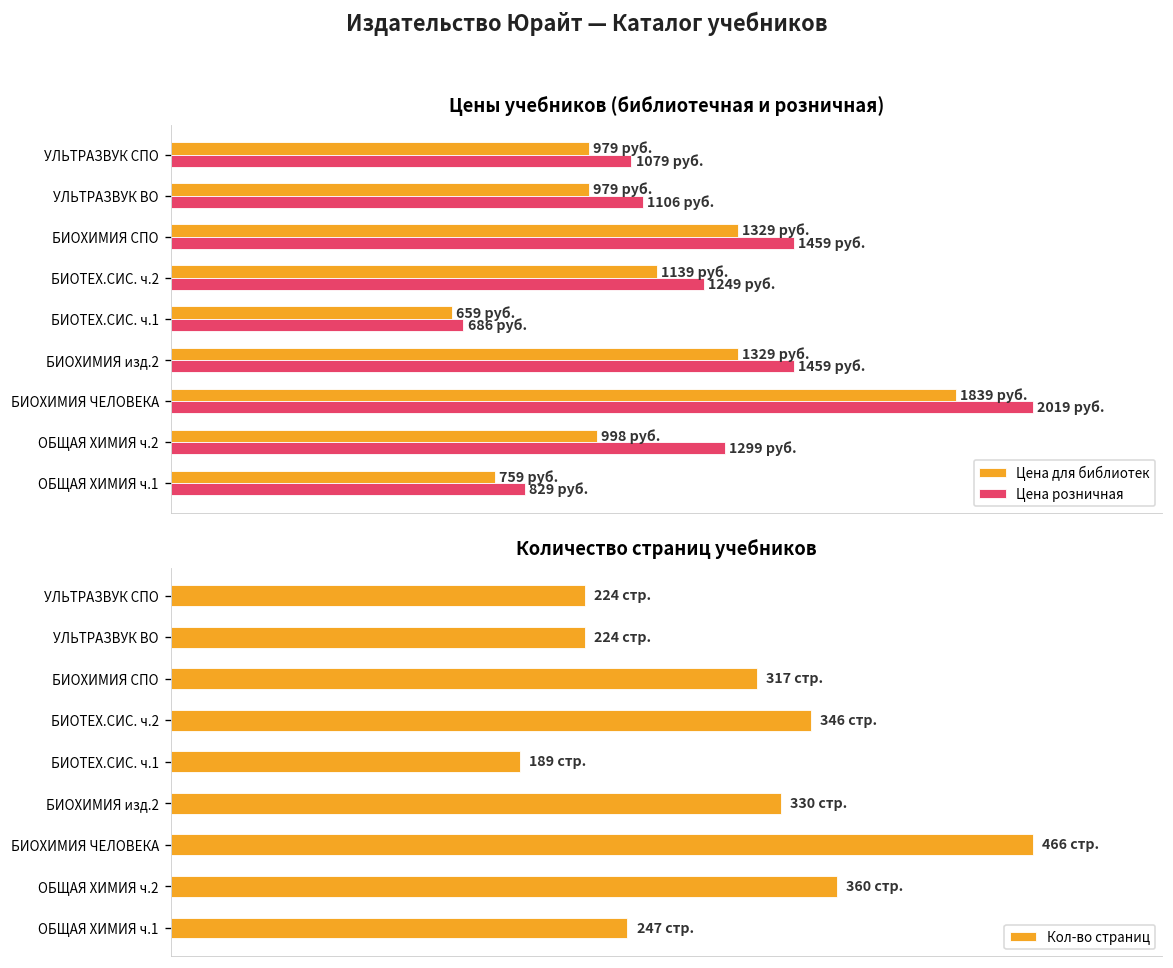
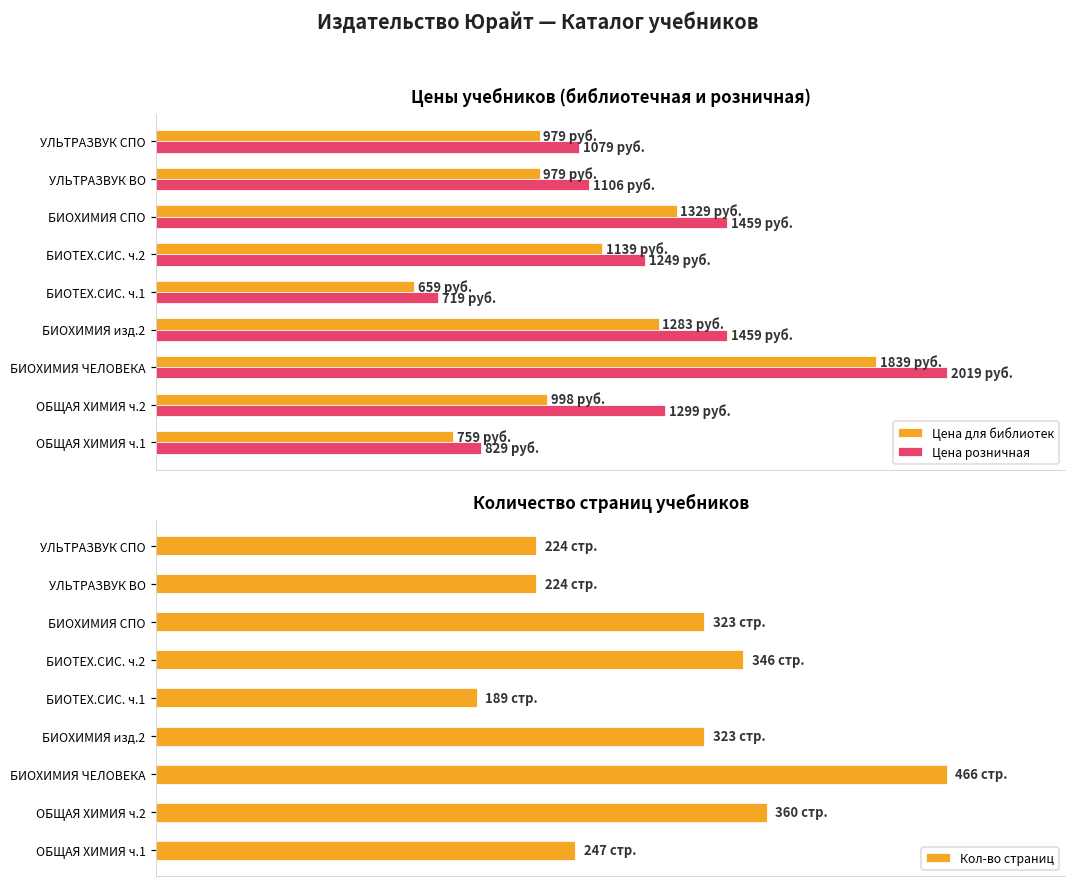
  {
    "Цены учебников (библиотечная и розничная)": {
      "Цена для библиотек": {
        "УЛЬТРАЗВУК СПО": 979,
        "УЛЬТРАЗВУК ВО": 979,
        "БИОХИМИЯ СПО": 1329,
        "БИОТЕХ.СИС. ч.2": 1139,
        "БИОТЕХ.СИС. ч.1": 659,
-       "БИОХИМИЯ изд.2": 1329,
+       "БИОХИМИЯ изд.2": 1283,
        "БИОХИМИЯ ЧЕЛОВЕКА": 1839,
        "ОБЩАЯ ХИМИЯ ч.2": 998,
        "ОБЩАЯ ХИМИЯ ч.1": 759
      },
      "Цена розничная": {
        "УЛЬТРАЗВУК СПО": 1079,
        "УЛЬТРАЗВУК ВО": 1106,
        "БИОХИМИЯ СПО": 1459,
        "БИОТЕХ.СИС. ч.2": 1249,
-       "БИОТЕХ.СИС. ч.1": 686,
+       "БИОТЕХ.СИС. ч.1": 719,
        "БИОХИМИЯ изд.2": 1459,
        "БИОХИМИЯ ЧЕЛОВЕКА": 2019,
        "ОБЩАЯ ХИМИЯ ч.2": 1299,
        "ОБЩАЯ ХИМИЯ ч.1": 829
      }
    },
    "Количество страниц учебников": {
      "УЛЬТРАЗВУК СПО": 224,
      "УЛЬТРАЗВУК ВО": 224,
-     "БИОХИМИЯ СПО": 317,
+     "БИОХИМИЯ СПО": 323,
      "БИОТЕХ.СИС. ч.2": 346,
      "БИОТЕХ.СИС. ч.1": 189,
-     "БИОХИМИЯ изд.2": 330,
+     "БИОХИМИЯ изд.2": 323,
      "БИОХИМИЯ ЧЕЛОВЕКА": 466,
      "ОБЩАЯ ХИМИЯ ч.2": 360,
      "ОБЩАЯ ХИМИЯ ч.1": 247
    }
  }
